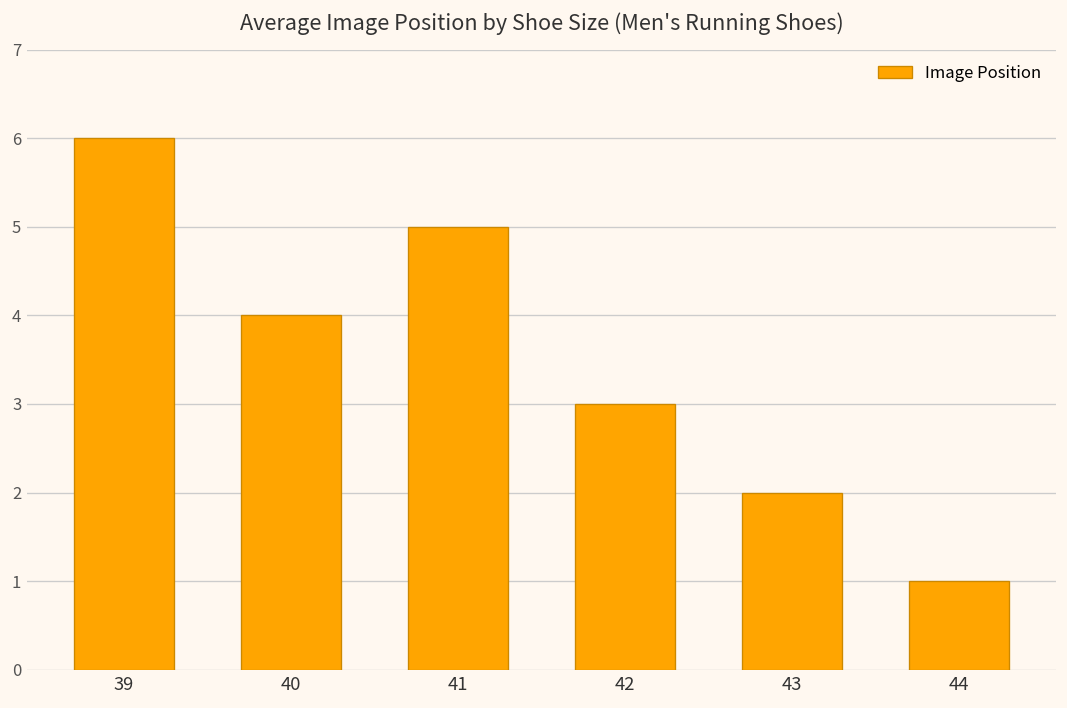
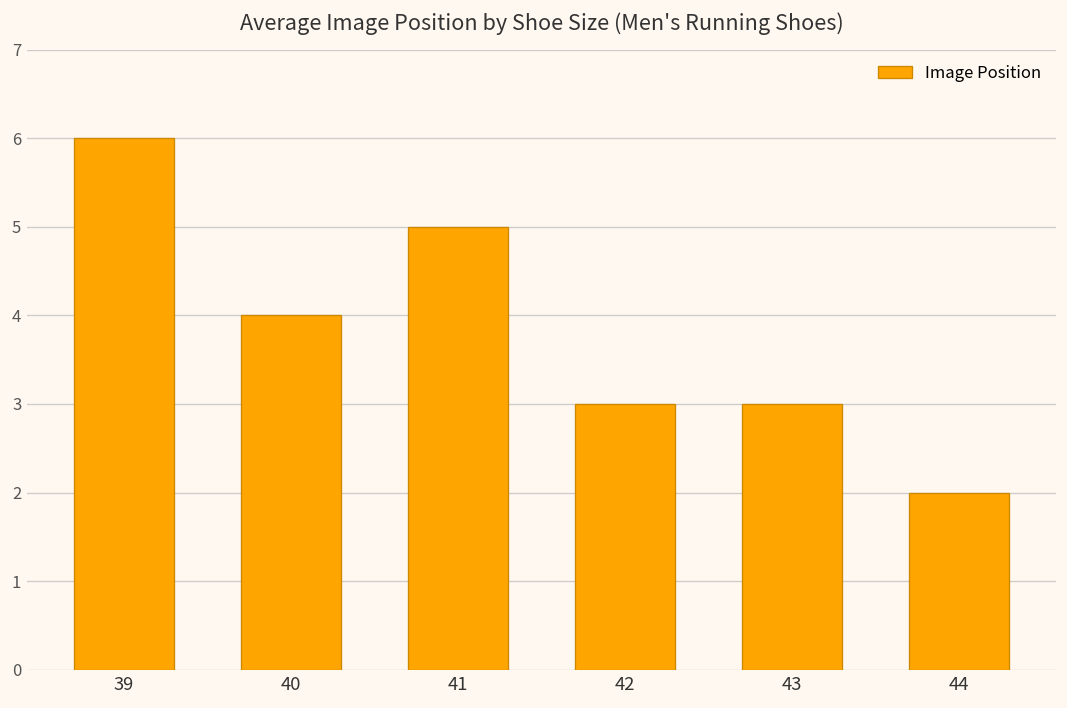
  {
    "39": 6,
    "40": 4,
    "41": 5,
    "42": 3,
-   "43": 2,
-   "44": 1
+   "43": 3,
+   "44": 2
  }
